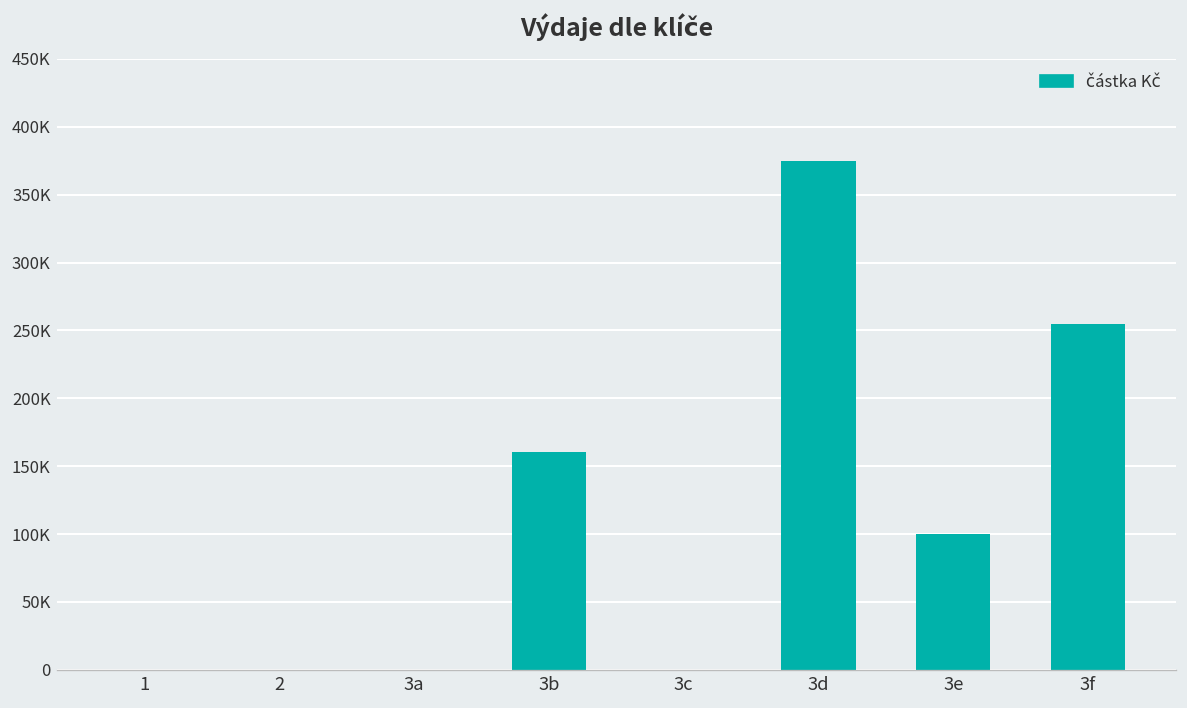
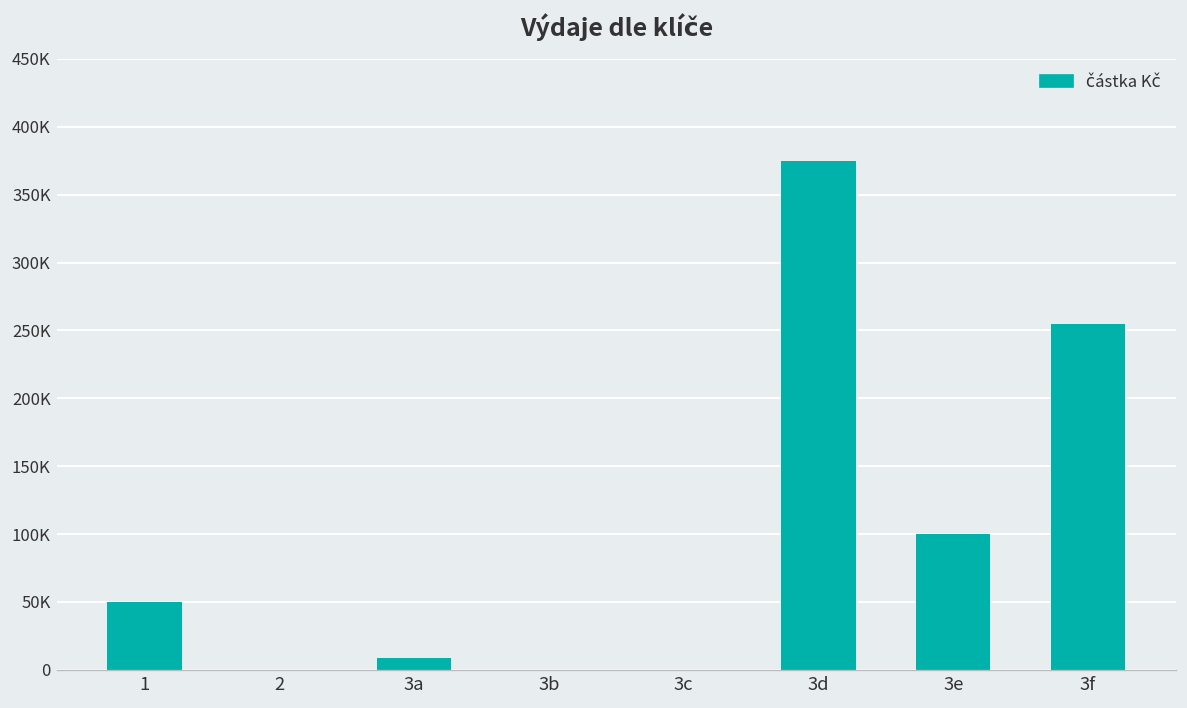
  {
-   "1": 0,
+   "1": 50000,
    "2": 0,
-   "3a": 0,
-   "3b": 160000,
+   "3a": 9000,
+   "3b": 0,
    "3c": 0,
    "3d": 375000,
    "3e": 100000,
    "3f": 255000
  }
